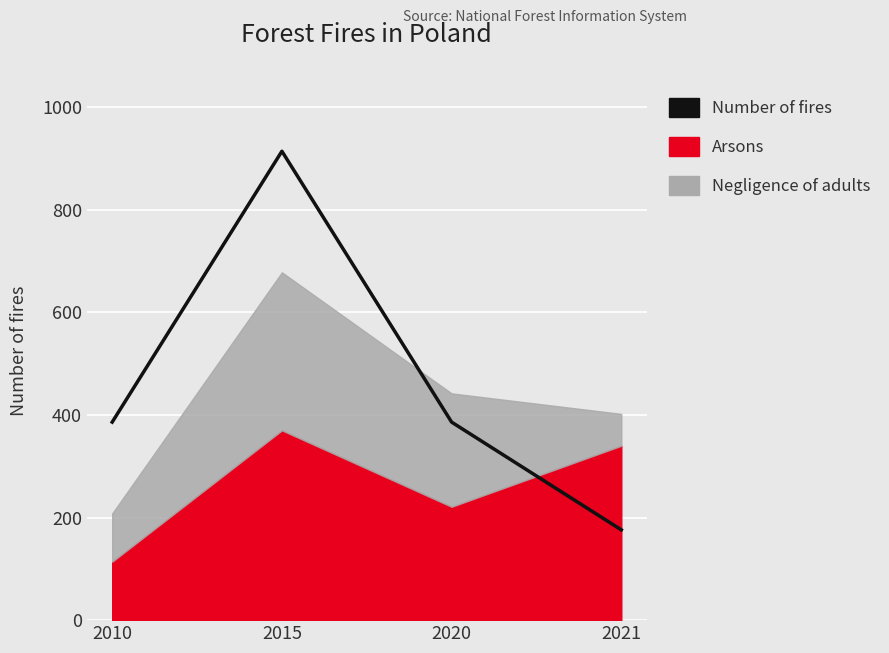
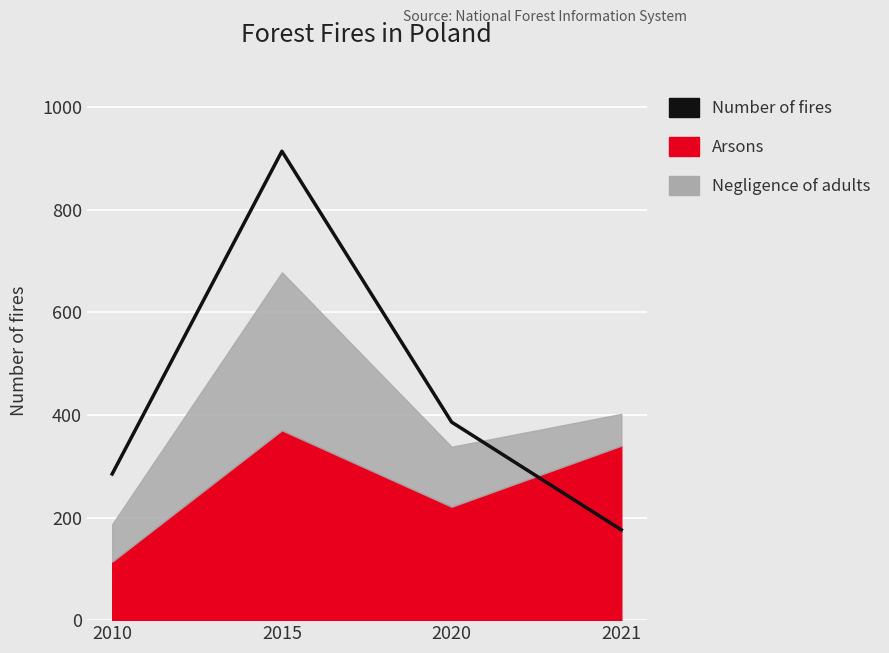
  {
    "Number of fires": {
-     "2010": 390,
+     "2010": 290,
      "2015": 910,
      "2020": 390,
      "2021": 180
    },
    "Arsons": {
      "2010": 110,
      "2015": 370,
      "2020": 220,
      "2021": 340
    },
    "Negligence of adults": {
-     "2010": 90,
+     "2010": 70,
      "2015": 310,
-     "2020": 220,
+     "2020": 120,
      "2021": 60
    }
  }
